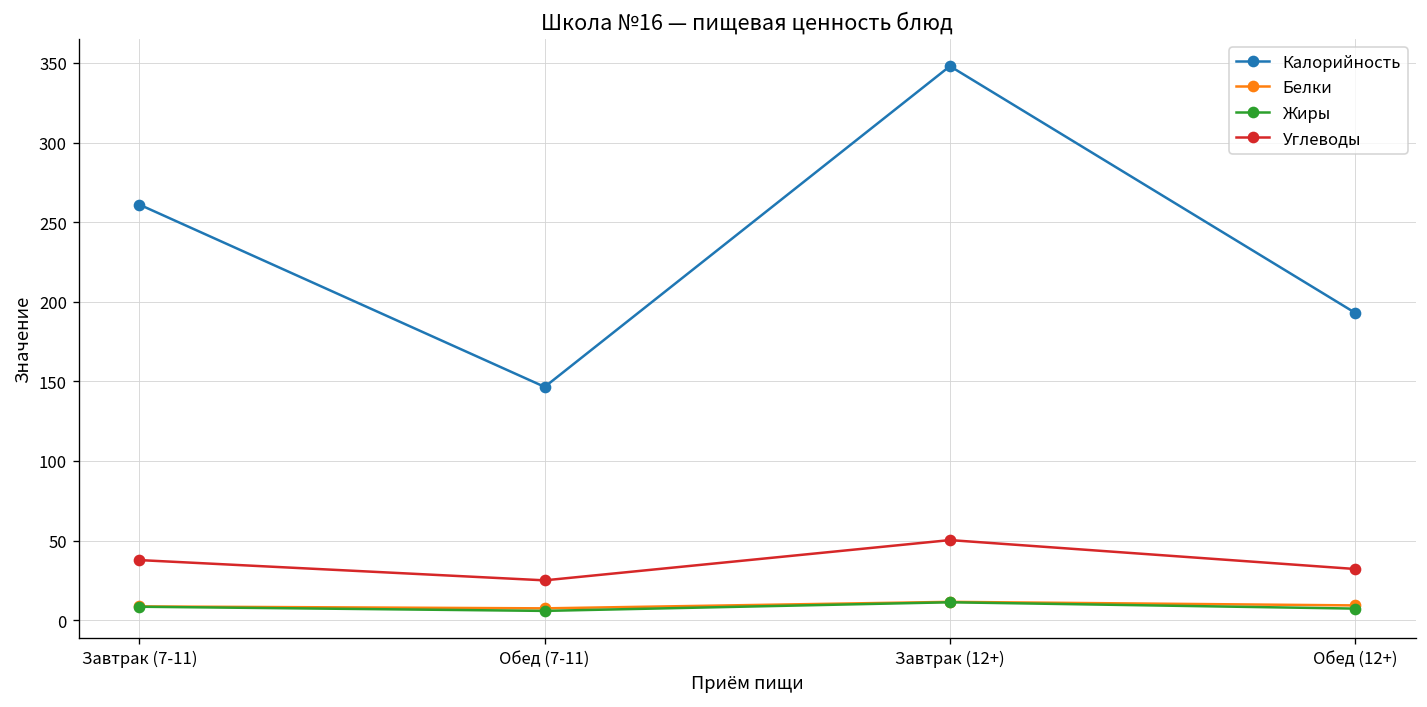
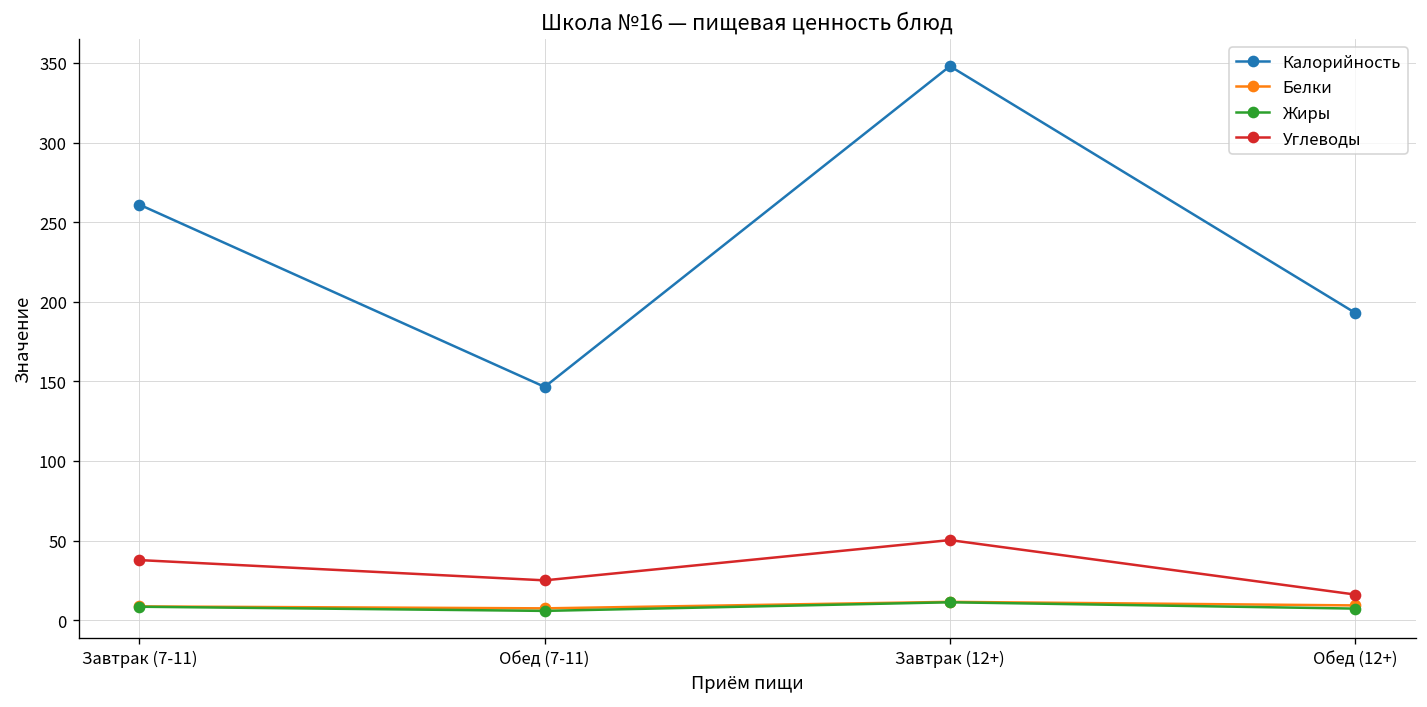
  {
    "Калорийность": {
      "Завтрак (7-11)": 261,
      "Обед (7-11)": 147,
      "Завтрак (12+)": 348,
      "Обед (12+)": 193
    },
    "Белки": {
      "Обед (12+)": 9
    },
    "Жиры": {
      "Обед (12+)": 7
    },
    "Углеводы": {
      "Завтрак (7-11)": 38,
      "Обед (7-11)": 25,
      "Завтрак (12+)": 50,
-     "Обед (12+)": 32
+     "Обед (12+)": 16
    }
  }
